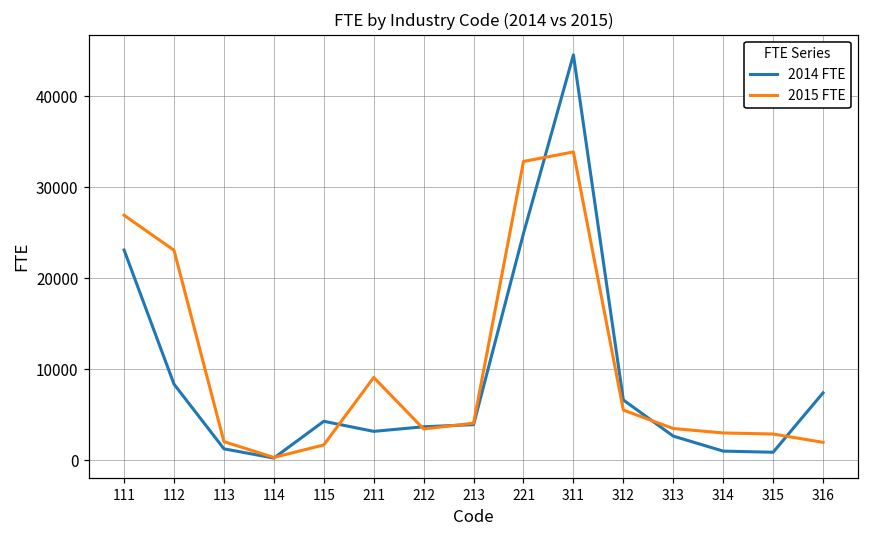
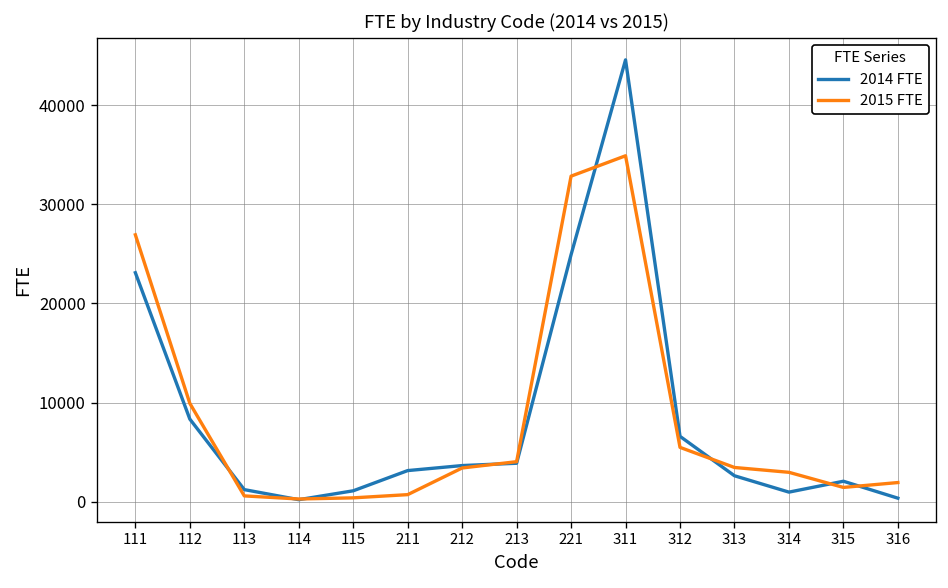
  {
    "2014 FTE": {
      "111": 23000,
      "112": 8000,
      "113": 1000,
-     "115": 4000,
+     "115": 1000,
      "211": 3000,
      "221": 25000,
      "311": 45000,
      "312": 7000,
      "313": 3000,
      "314": 1000,
-     "315": 1000,
-     "316": 7000
+     "315": 2000,
+     "316": 0
    },
    "2015 FTE": {
      "111": 27000,
-     "112": 23000,
-     "113": 2000,
-     "115": 2000,
-     "211": 9000,
+     "112": 10000,
+     "113": 1000,
+     "115": 0,
+     "211": 1000,
      "221": 33000,
-     "311": 34000,
+     "311": 35000,
      "312": 5000,
      "313": 3000,
      "314": 3000,
-     "315": 3000,
+     "315": 1000,
      "316": 2000
    }
  }
